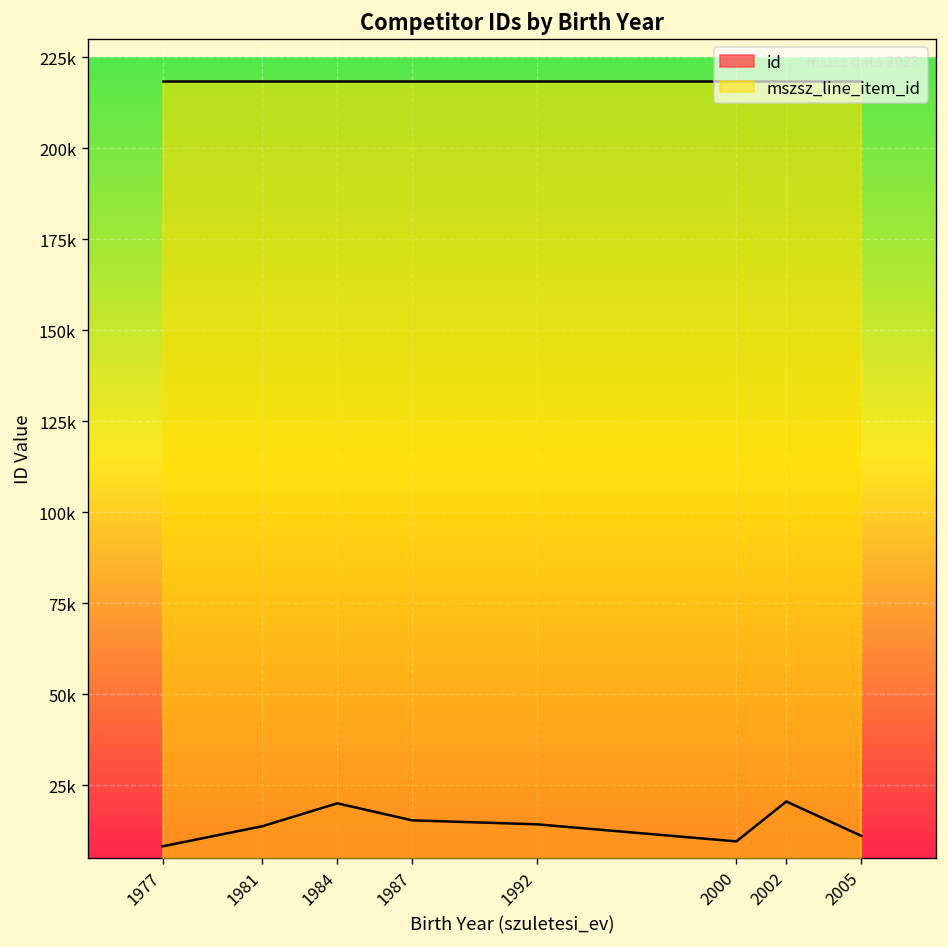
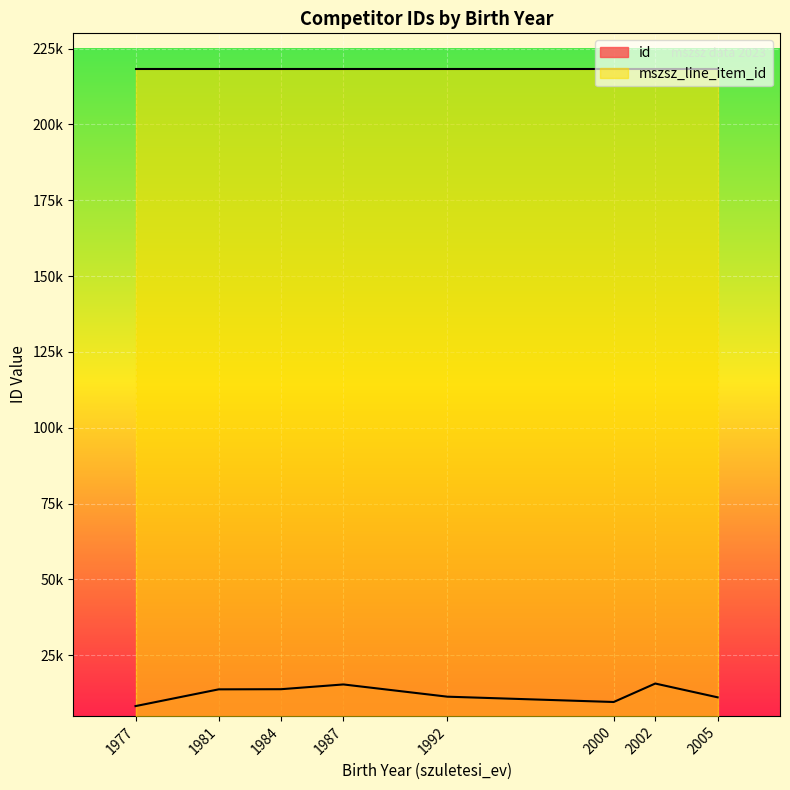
  {
    "id": {
      "1977": 8000,
      "1981": 14000,
-     "1984": 20000,
+     "1984": 14000,
      "1987": 15000,
-     "1992": 14000,
+     "1992": 11000,
      "2000": 10000,
-     "2002": 21000,
+     "2002": 16000,
      "2005": 11000
    },
    "mszsz_line_item_id": {
      "1977": 218000,
      "1981": 218000,
      "1984": 218000,
      "1987": 218000,
      "1992": 218000
    }
  }
